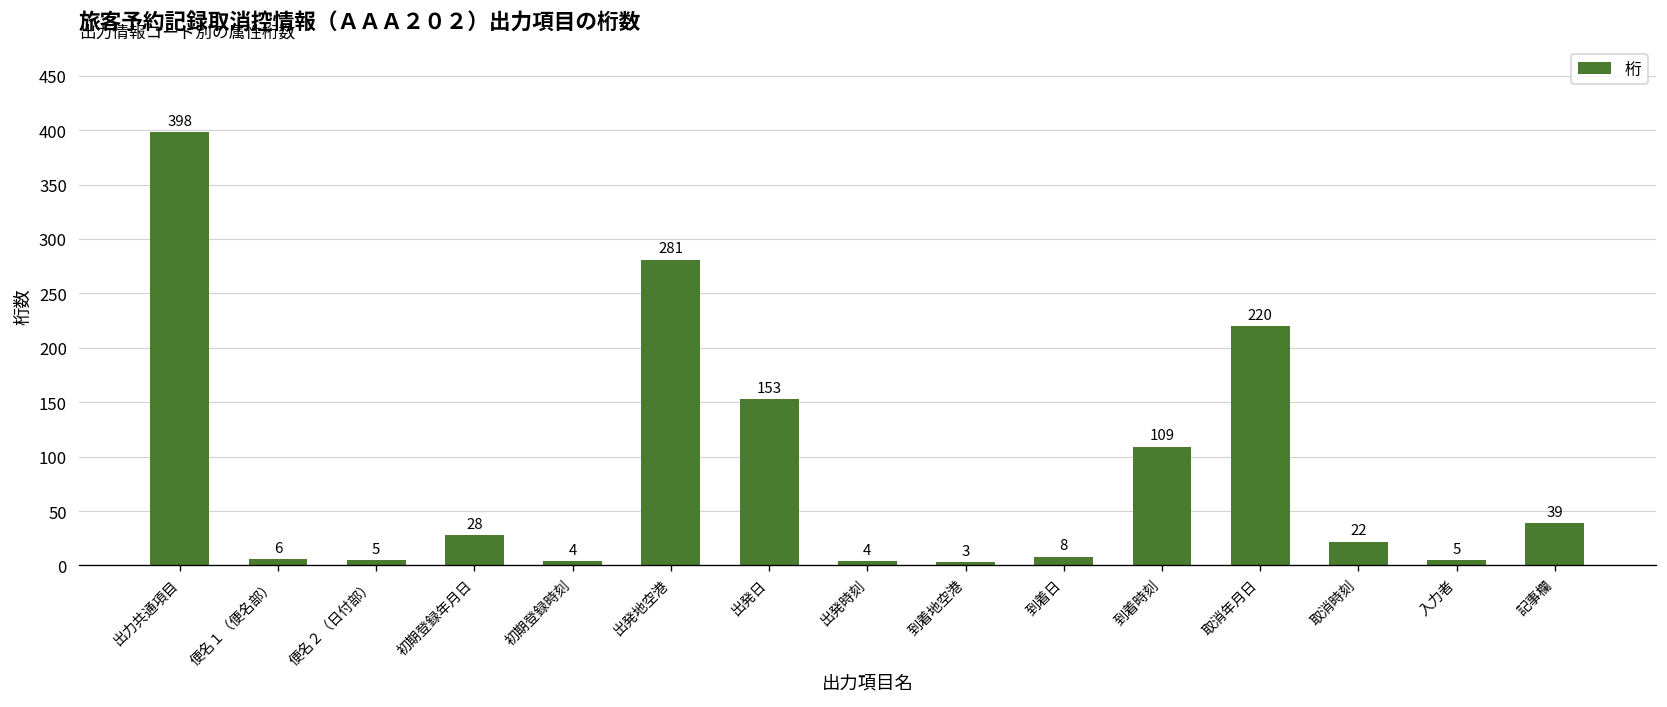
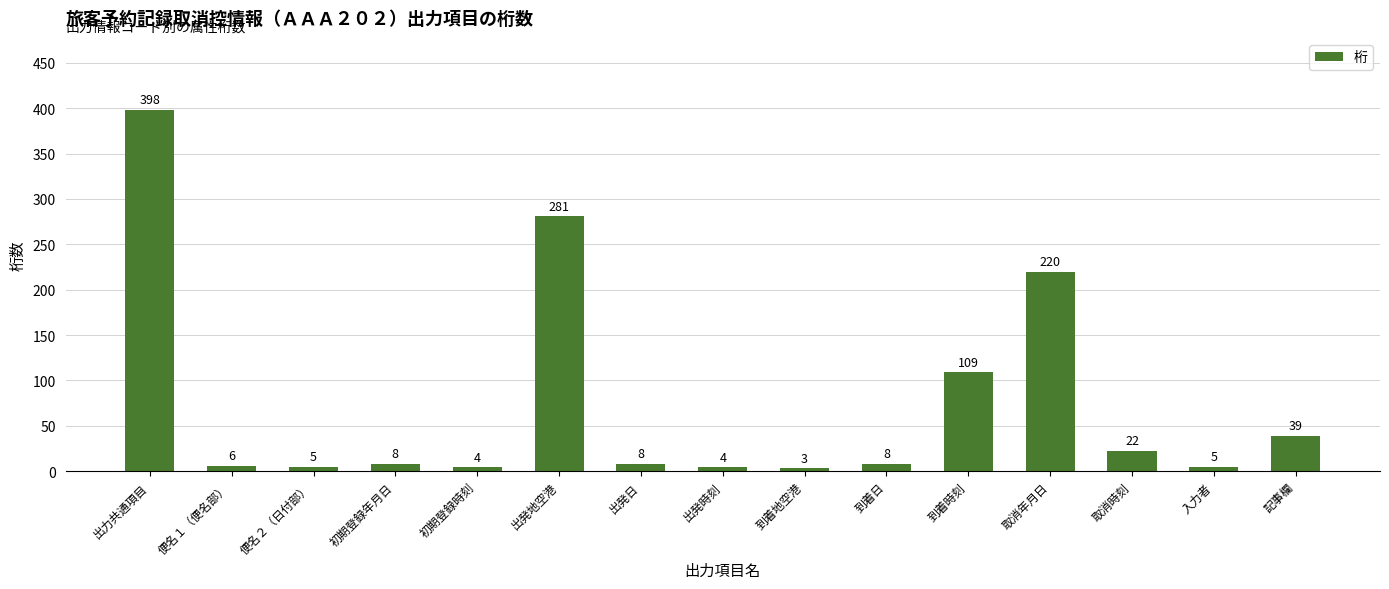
  {
    "出力共通項目": 398,
    "便名１（便名部）": 6,
    "便名２（日付部）": 5,
-   "初期登録年月日": 28,
+   "初期登録年月日": 8,
    "初期登録時刻": 4,
    "出発地空港": 281,
-   "出発日": 153,
+   "出発日": 8,
    "出発時刻": 4,
    "到着地空港": 3,
    "到着日": 8,
    "到着時刻": 109,
    "取消年月日": 220,
    "取消時刻": 22,
    "入力者": 5,
    "記事欄": 39
  }
